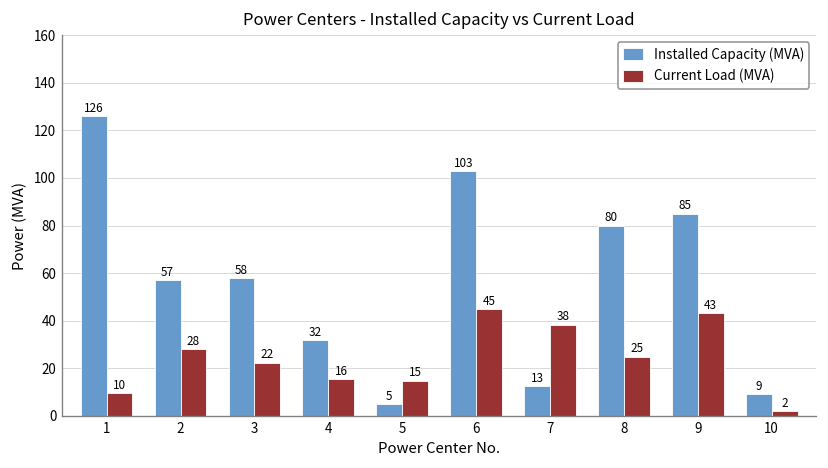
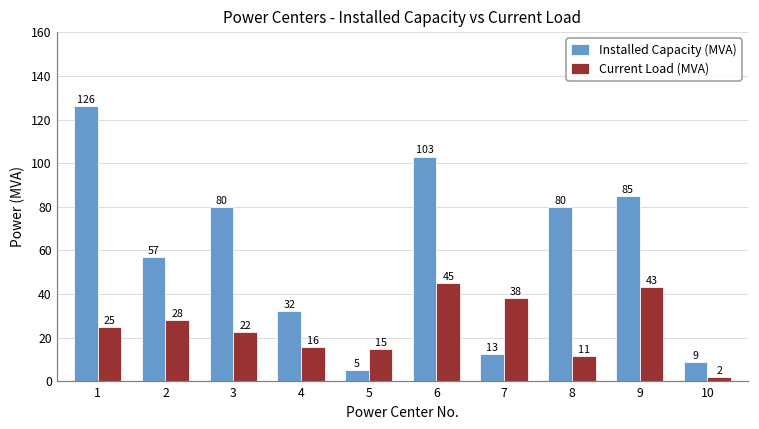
  {
    "Installed Capacity (MVA)": {
      "1": 126,
      "2": 57,
-     "3": 58,
+     "3": 80,
      "4": 32,
      "5": 5,
      "6": 103,
      "7": 13,
      "8": 80,
      "9": 85,
      "10": 9
    },
    "Current Load (MVA)": {
-     "1": 10,
+     "1": 25,
      "2": 28,
      "3": 22,
      "4": 16,
      "5": 15,
      "6": 45,
      "7": 38,
-     "8": 25,
+     "8": 11,
      "9": 43,
      "10": 2
    }
  }
